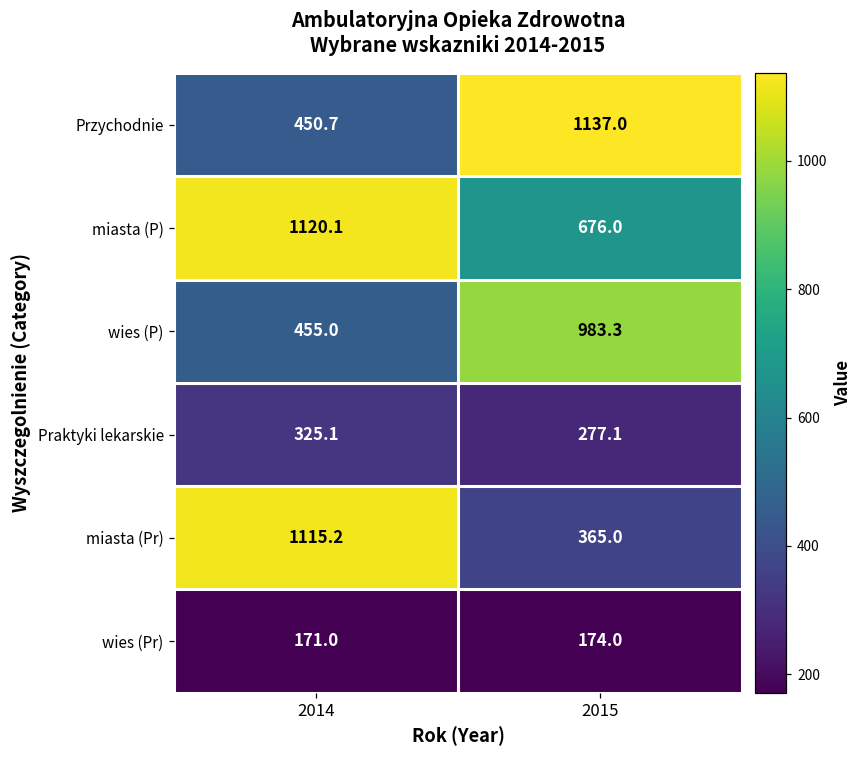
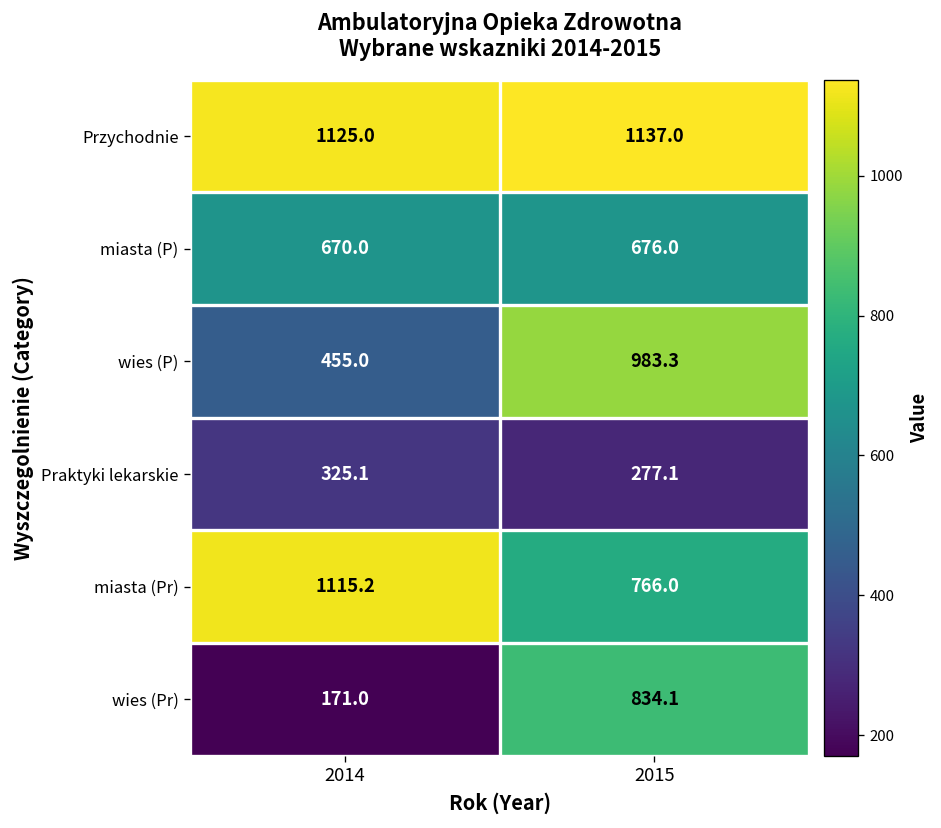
  {
    "Przychodnie": {
-     "2014": 450.7,
+     "2014": 1125.0,
      "2015": 1137.0
    },
    "miasta (P)": {
-     "2014": 1120.1,
+     "2014": 670.0,
      "2015": 676.0
    },
    "wies (P)": {
      "2014": 455.0,
      "2015": 983.3
    },
    "Praktyki lekarskie": {
      "2014": 325.1,
      "2015": 277.1
    },
    "miasta (Pr)": {
      "2014": 1115.2,
-     "2015": 365.0
+     "2015": 766.0
    },
    "wies (Pr)": {
      "2014": 171.0,
-     "2015": 174.0
+     "2015": 834.1
    }
  }
